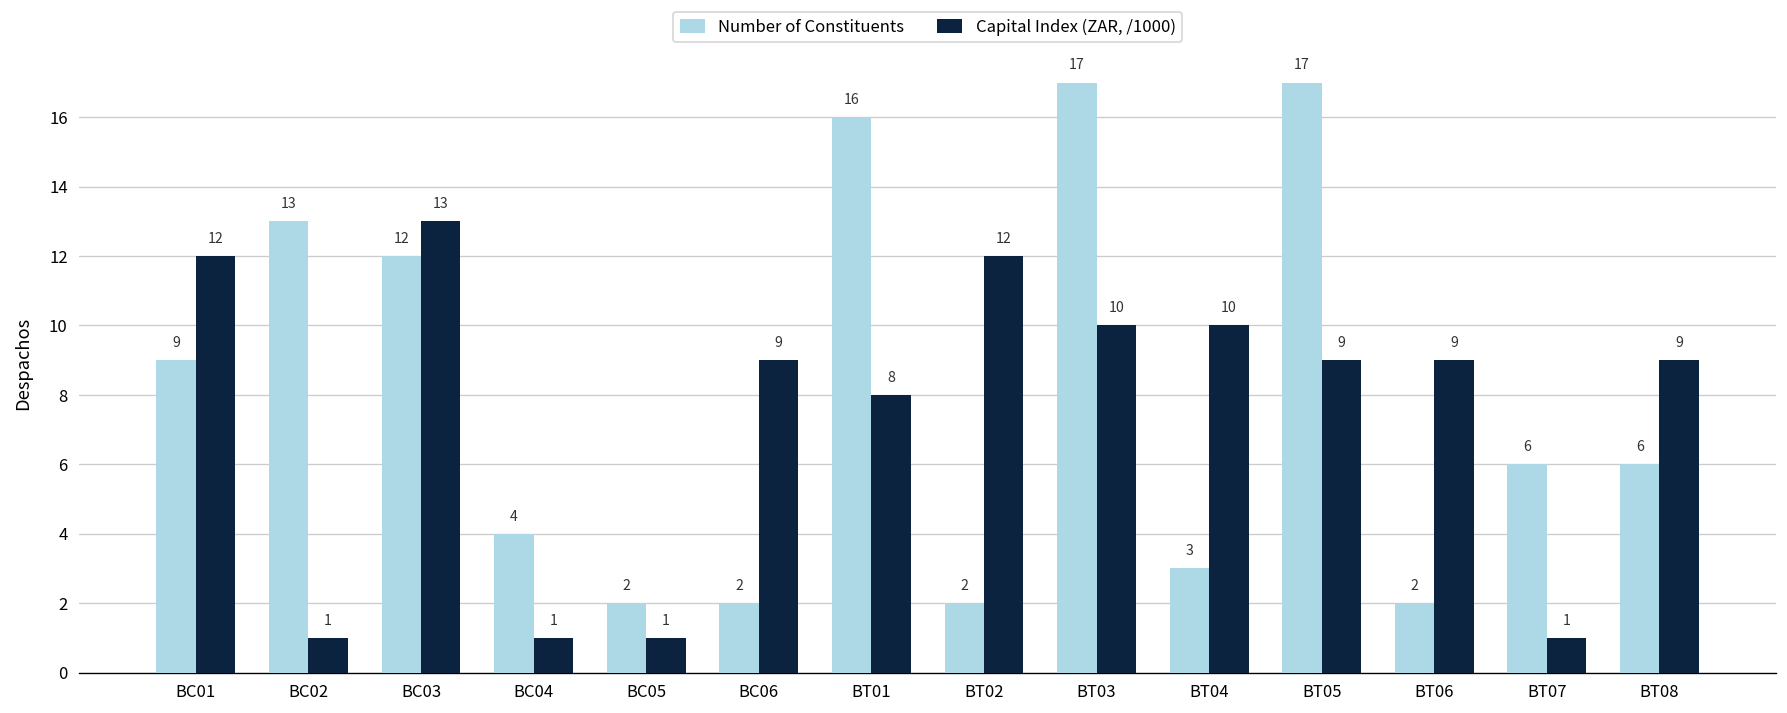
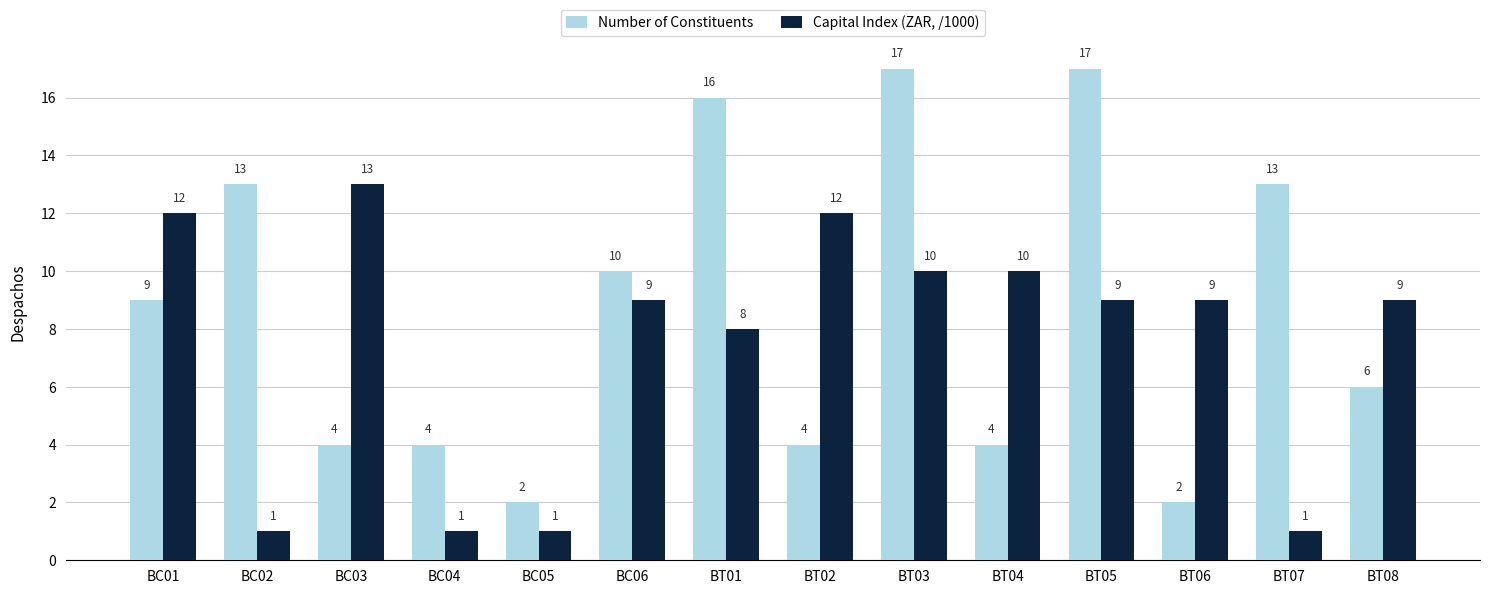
  {
    "Number of Constituents": {
      "BC01": 9,
      "BC02": 13,
-     "BC03": 12,
+     "BC03": 4,
      "BC04": 4,
      "BC05": 2,
-     "BC06": 2,
+     "BC06": 10,
      "BT01": 16,
-     "BT02": 2,
+     "BT02": 4,
      "BT03": 17,
-     "BT04": 3,
+     "BT04": 4,
      "BT05": 17,
      "BT06": 2,
-     "BT07": 6,
+     "BT07": 13,
      "BT08": 6
    },
    "Capital Index (ZAR, /1000)": {
      "BC01": 12,
      "BC02": 1,
      "BC03": 13,
      "BC04": 1,
      "BC05": 1,
      "BC06": 9,
      "BT01": 8,
      "BT02": 12,
      "BT03": 10,
      "BT04": 10,
      "BT05": 9,
      "BT06": 9,
      "BT07": 1,
      "BT08": 9
    }
  }
